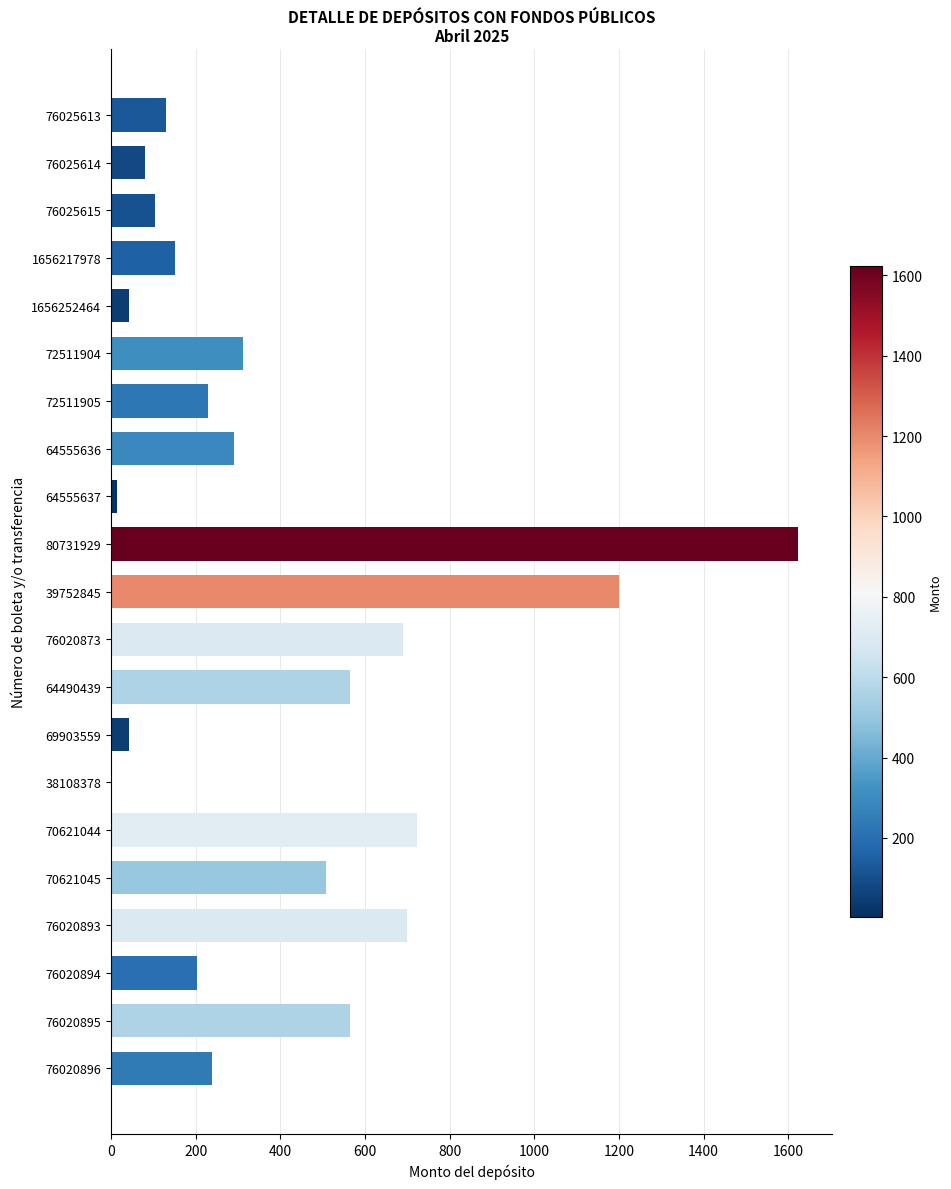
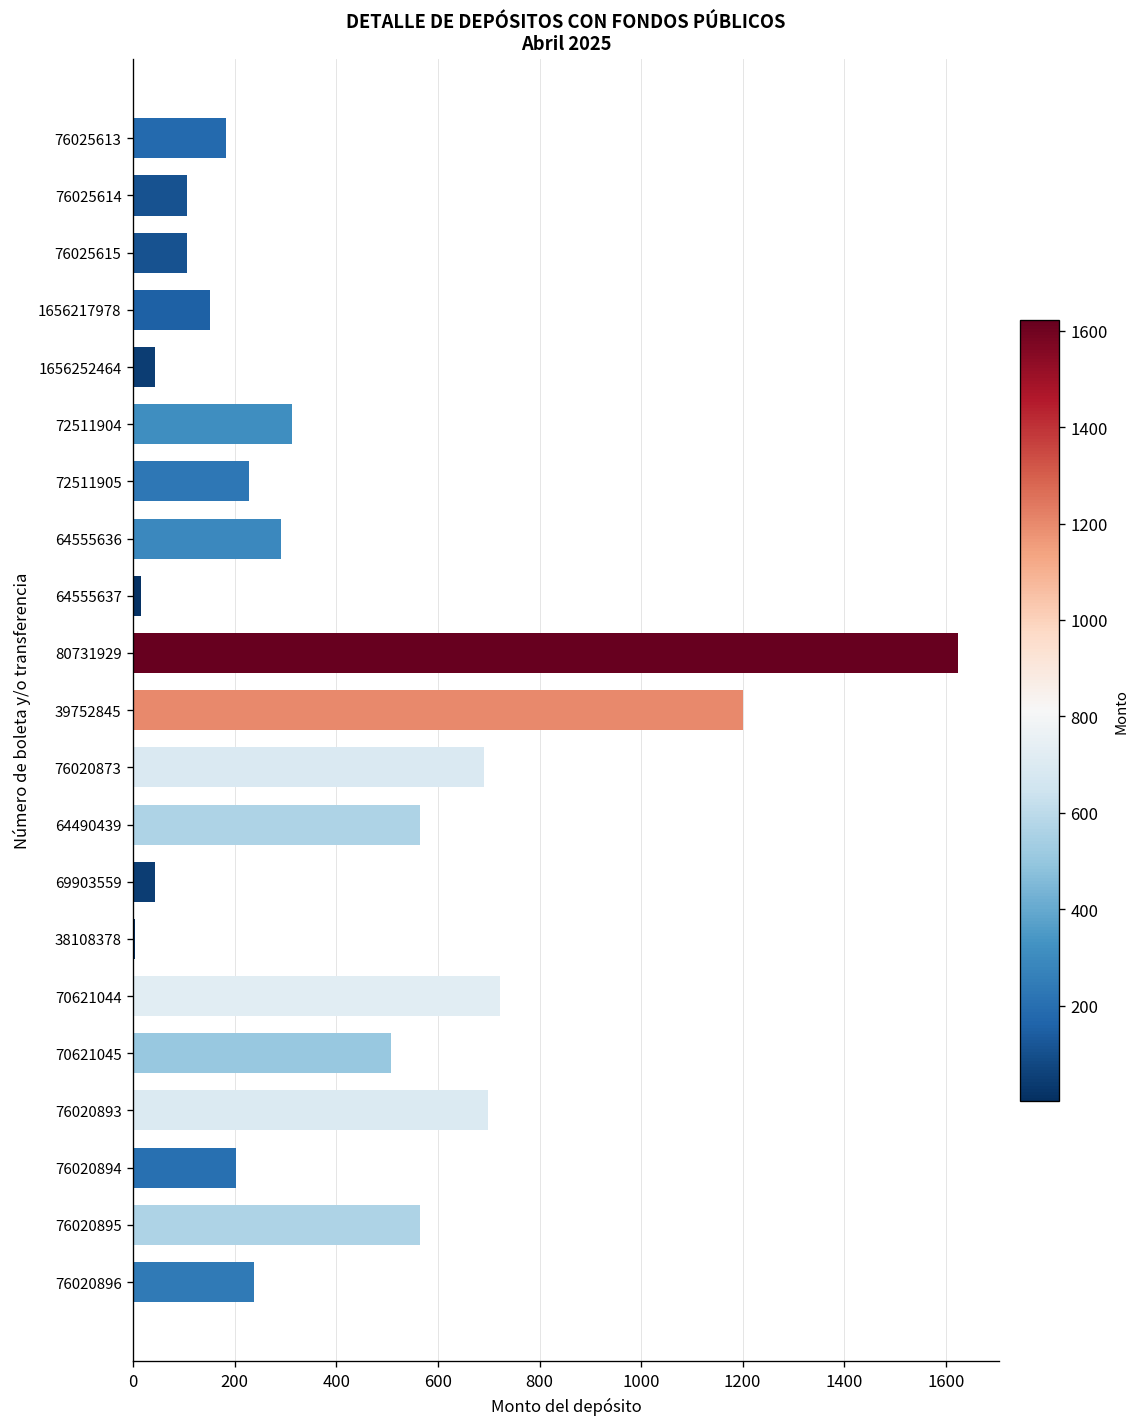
  {
-   "76025613": 130,
-   "76025614": 80,
+   "76025613": 180,
+   "76025614": 110,
    "76025615": 110,
    "1656217978": 150,
    "1656252464": 40,
    "72511904": 310,
    "72511905": 230,
    "64555636": 290,
    "64555637": 20,
    "80731929": 1620,
    "39752845": 1200,
    "76020873": 690,
    "64490439": 560,
    "69903559": 40,
    "70621044": 720,
    "70621045": 510,
    "76020893": 700,
    "76020894": 200,
    "76020895": 560,
    "76020896": 240
  }
